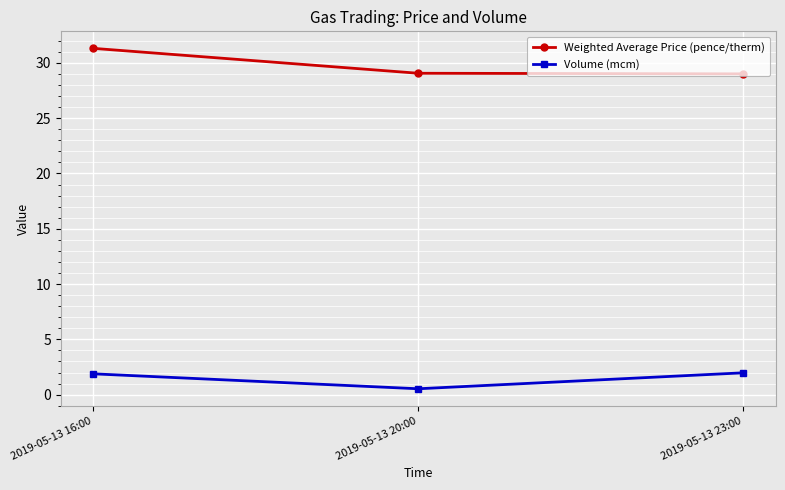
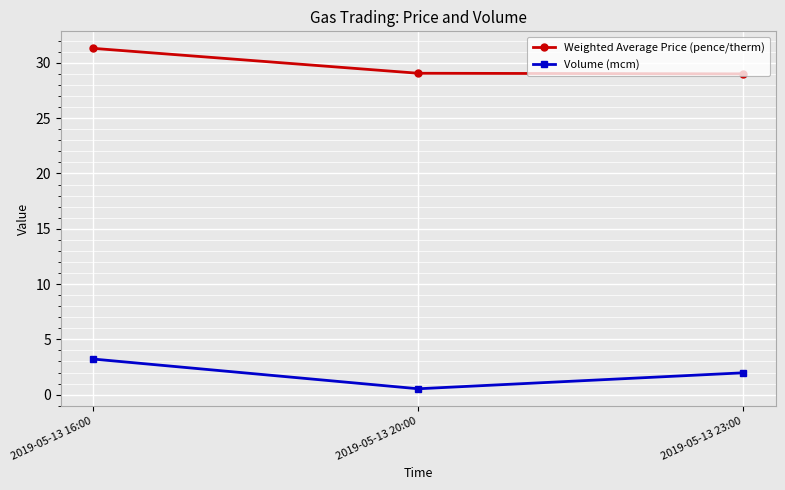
  {
    "Weighted Average Price (pence/therm)": {
      "2019-05-13 16:00": 31.3,
      "2019-05-13 20:00": 29.1
    },
    "Volume (mcm)": {
-     "2019-05-13 16:00": 1.9,
+     "2019-05-13 16:00": 3.2,
      "2019-05-13 20:00": 0.5,
      "2019-05-13 23:00": 2.0
    }
  }
